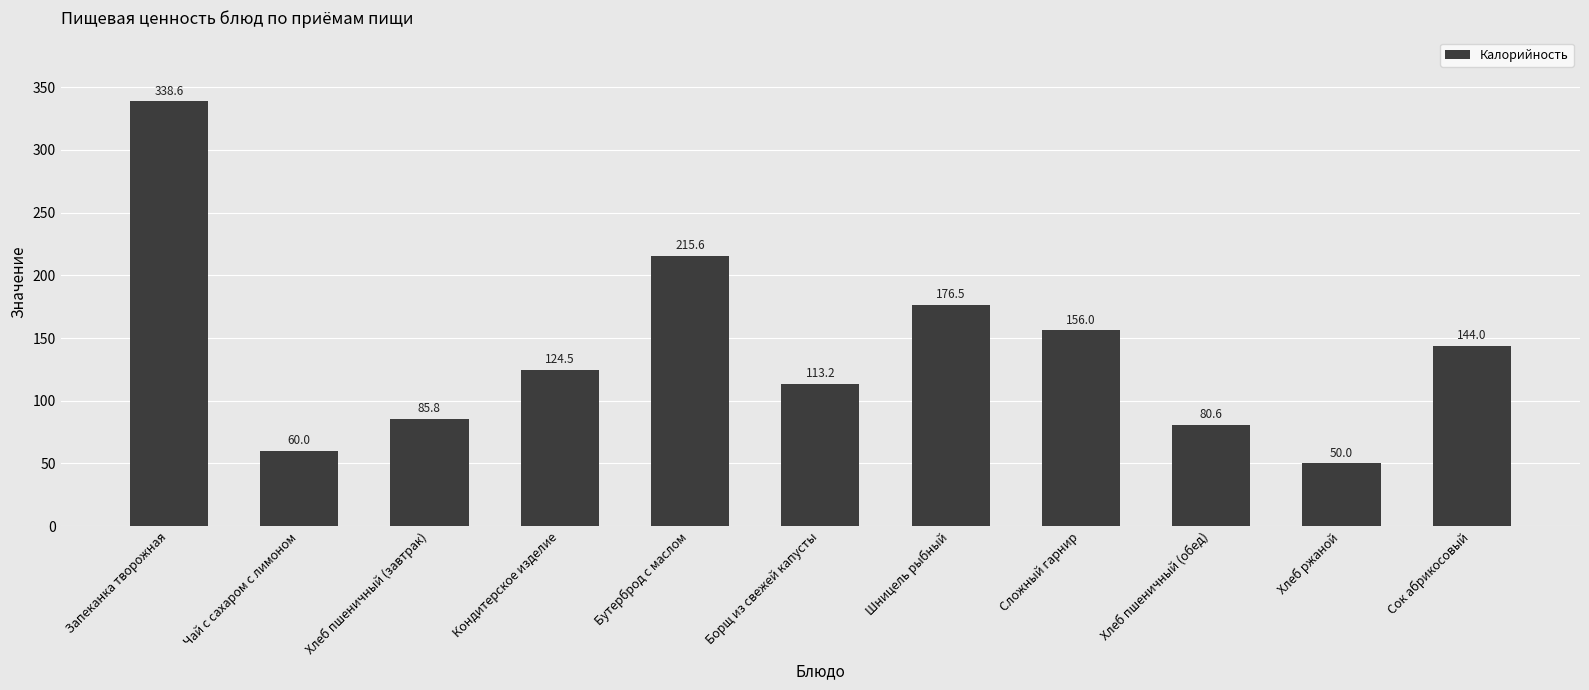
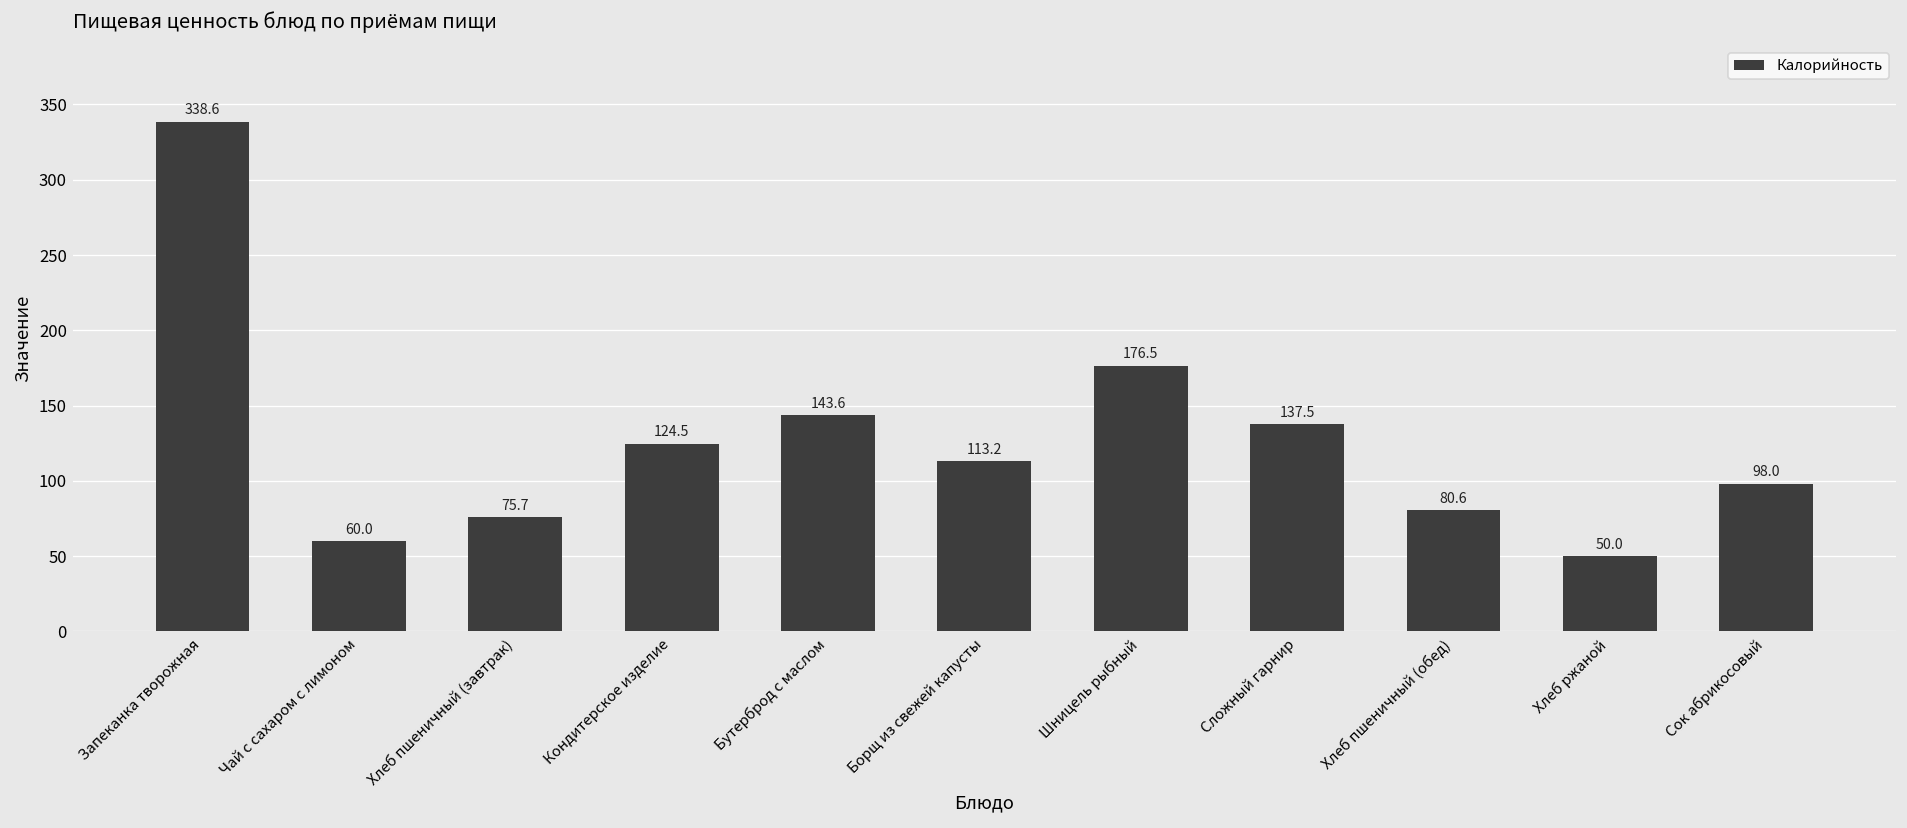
  {
    "Запеканка творожная": 338.6,
    "Чай с сахаром с лимоном": 60.0,
-   "Хлеб пшеничный (завтрак)": 85.8,
+   "Хлеб пшеничный (завтрак)": 75.7,
    "Кондитерское изделие": 124.5,
-   "Бутерброд с маслом": 215.6,
+   "Бутерброд с маслом": 143.6,
    "Борщ из свежей капусты": 113.2,
    "Шницель рыбный": 176.5,
-   "Сложный гарнир": 156.0,
+   "Сложный гарнир": 137.5,
    "Хлеб пшеничный (обед)": 80.6,
    "Хлеб ржаной": 50.0,
-   "Сок абрикосовый": 144.0
+   "Сок абрикосовый": 98.0
  }
